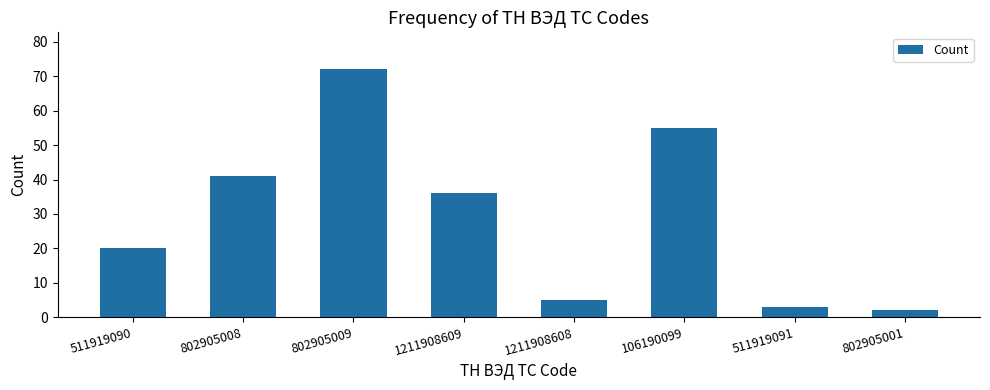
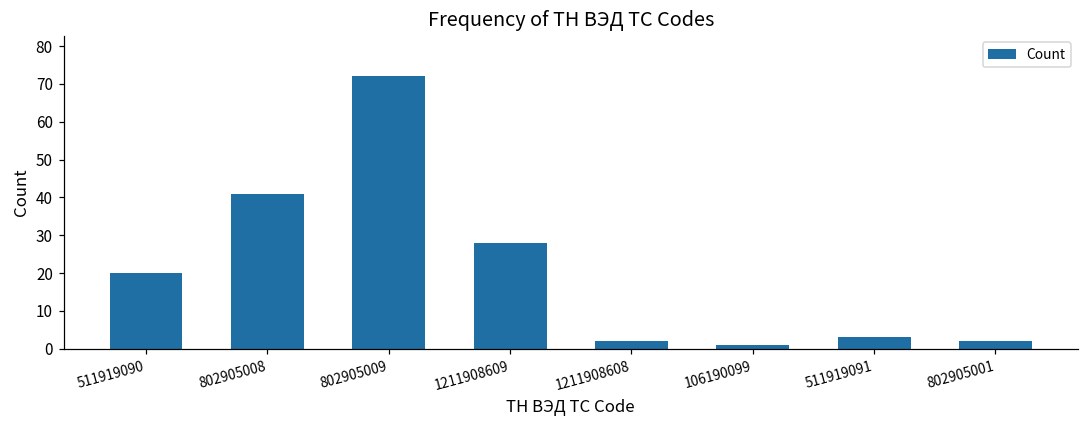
  {
    "511919090": 20,
    "802905008": 41,
    "802905009": 72,
-   "1211908609": 36,
-   "1211908608": 5,
-   "106190099": 55,
+   "1211908609": 28,
+   "1211908608": 2,
+   "106190099": 1,
    "511919091": 3,
    "802905001": 2
  }
